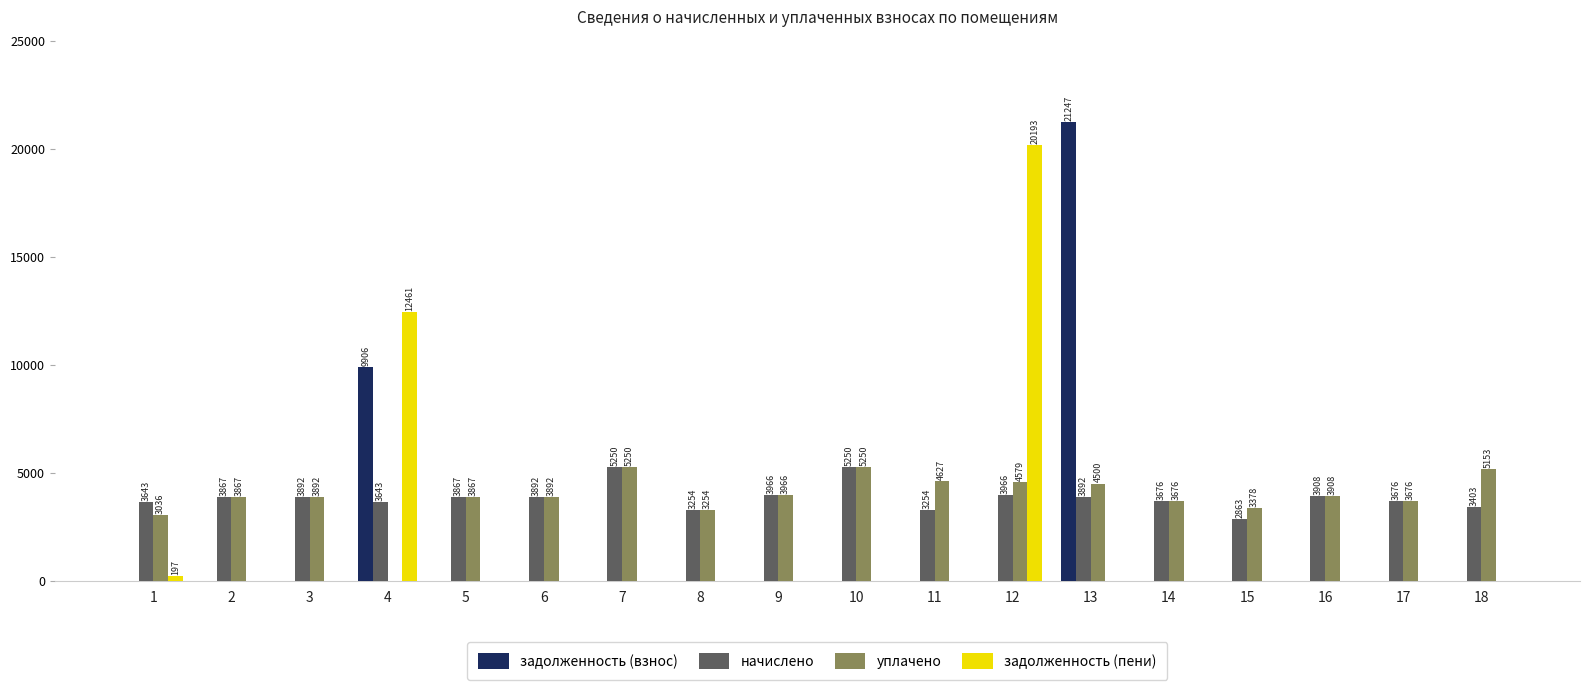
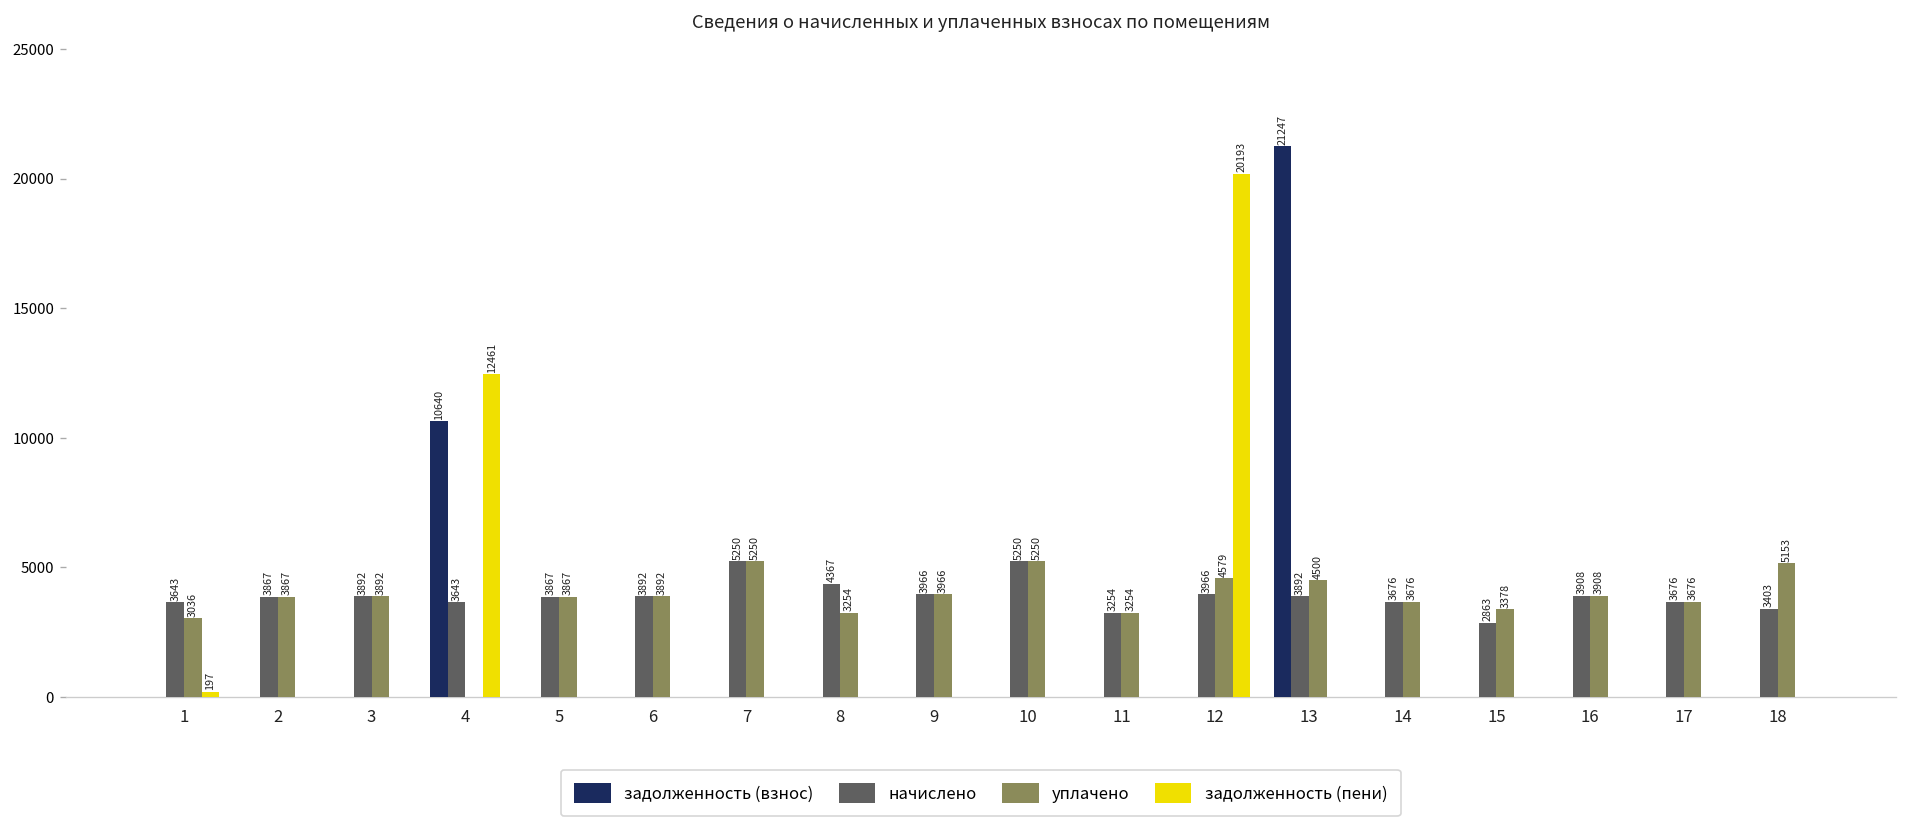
  {
    "задолженность (взнос)": {
-     "4": 9906,
+     "4": 10640,
      "13": 21247
    },
    "начислено": {
      "1": 3643,
      "2": 3867,
      "3": 3892,
      "4": 3643,
      "5": 3867,
      "6": 3892,
      "7": 5250,
-     "8": 3254,
+     "8": 4367,
      "9": 3966,
      "10": 5250,
      "11": 3254,
      "12": 3966,
      "13": 3892,
      "14": 3676,
      "15": 2863,
      "16": 3908,
      "17": 3676,
      "18": 3403
    },
    "уплачено": {
      "1": 3036,
      "2": 3867,
      "3": 3892,
      "5": 3867,
      "6": 3892,
      "7": 5250,
      "8": 3254,
      "9": 3966,
      "10": 5250,
-     "11": 4627,
+     "11": 3254,
      "12": 4579,
      "13": 4500,
      "14": 3676,
      "15": 3378,
      "16": 3908,
      "17": 3676,
      "18": 5153
    },
    "задолженность (пени)": {
      "1": 197,
      "4": 12461,
      "12": 20193
    }
  }
